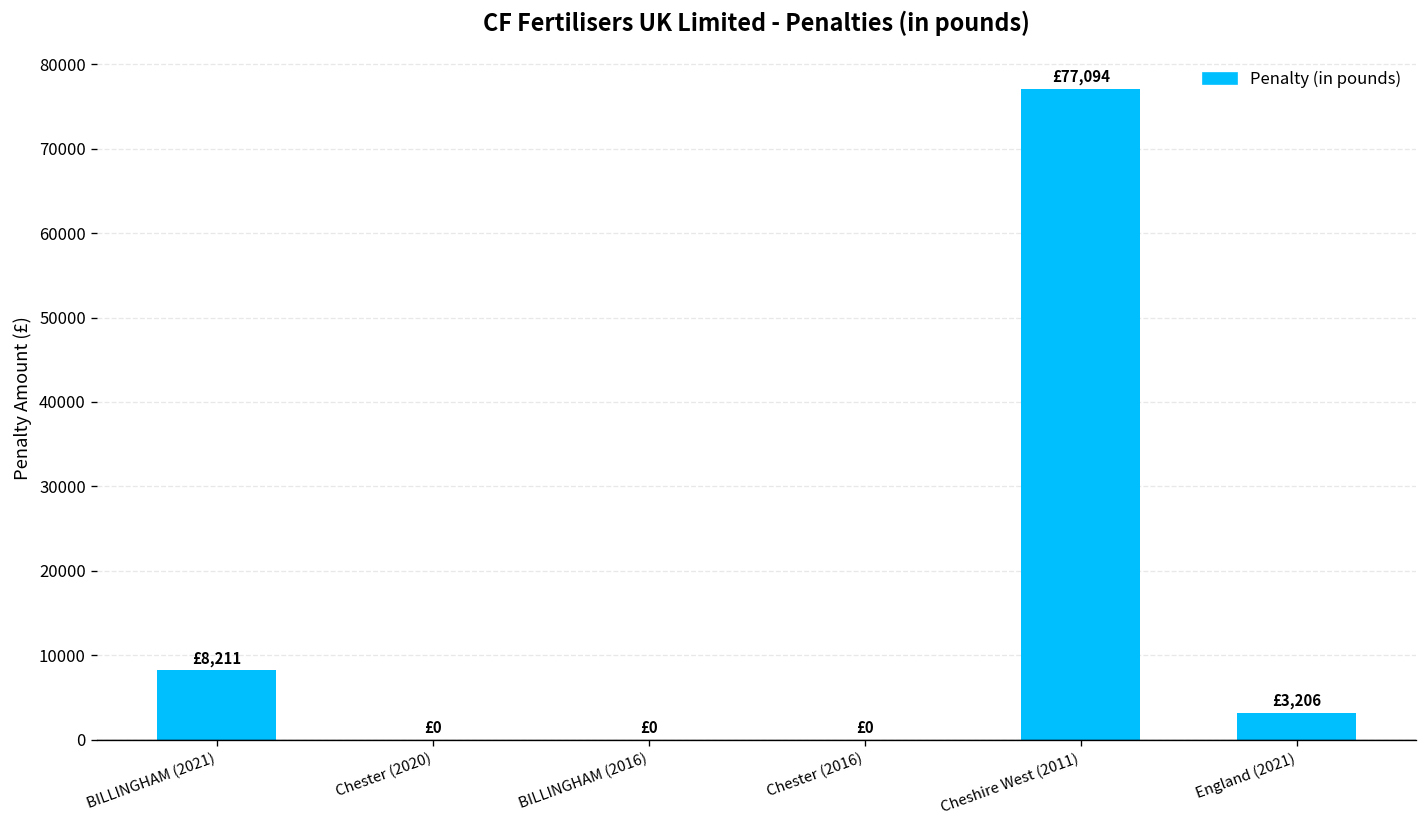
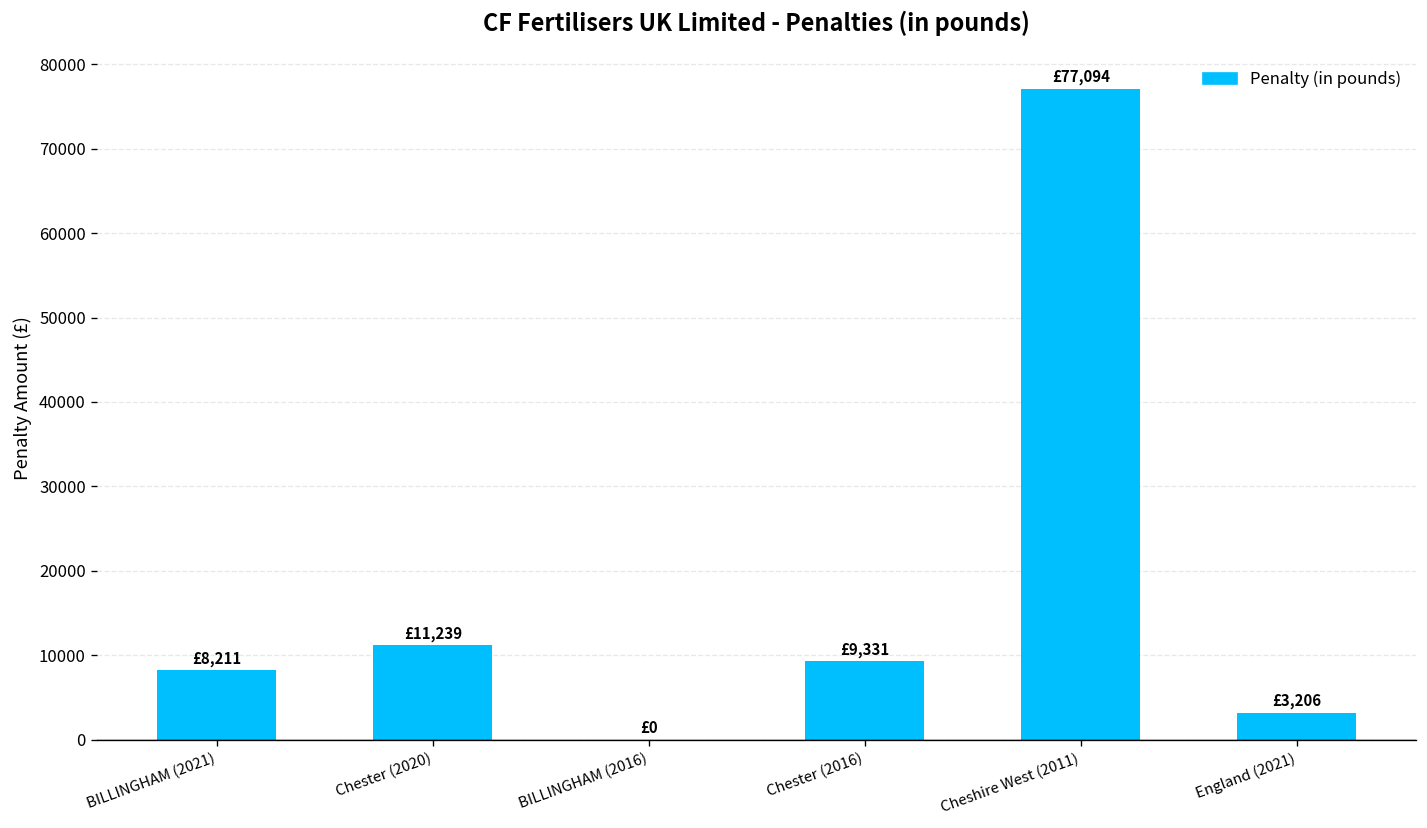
  {
    "BILLINGHAM (2021)": "£8,211",
-   "Chester (2020)": "£0",
+   "Chester (2020)": "£11,239",
    "BILLINGHAM (2016)": "£0",
-   "Chester (2016)": "£0",
+   "Chester (2016)": "£9,331",
    "Cheshire West (2011)": "£77,094",
    "England (2021)": "£3,206"
  }
